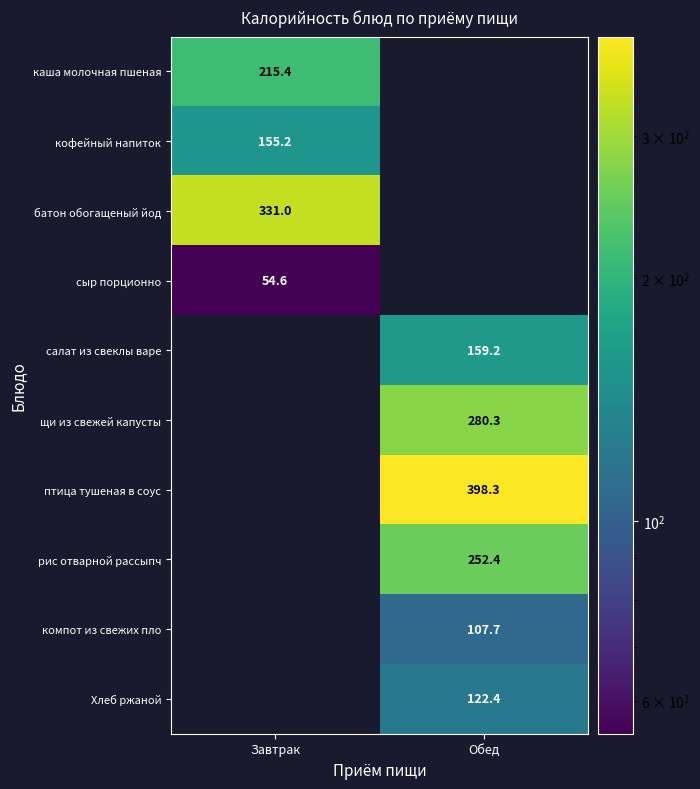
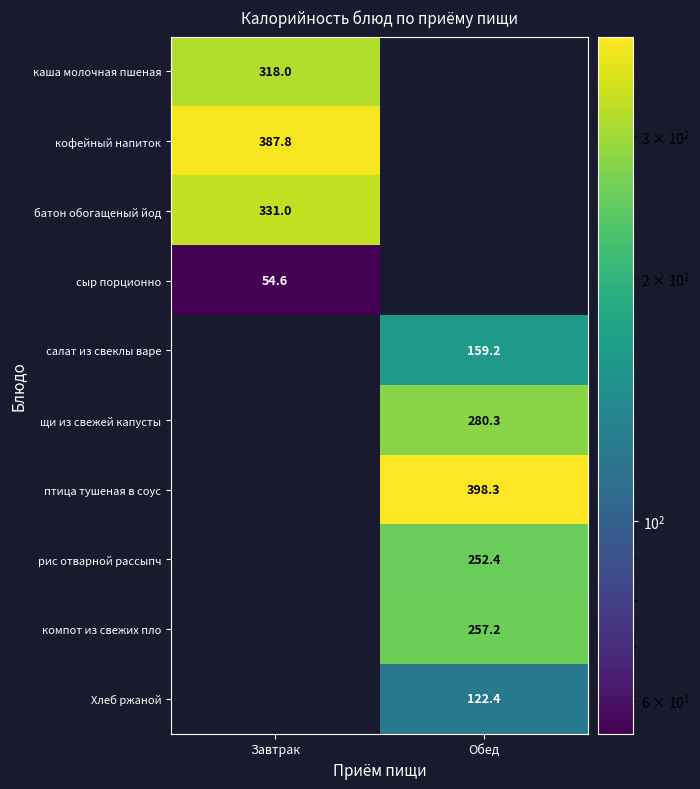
  {
    "каша молочная пшеная": {
-     "Завтрак": 215.4
+     "Завтрак": 318.0
    },
    "кофейный напиток": {
-     "Завтрак": 155.2
+     "Завтрак": 387.8
    },
    "батон обогащеный йод": {
      "Завтрак": 331.0
    },
    "сыр порционно": {
      "Завтрак": 54.6
    },
    "салат из свеклы варе": {
      "Обед": 159.2
    },
    "щи из свежей капусты": {
      "Обед": 280.3
    },
    "птица тушеная в соус": {
      "Обед": 398.3
    },
    "рис отварной рассыпч": {
      "Обед": 252.4
    },
    "компот из свежих пло": {
-     "Обед": 107.7
+     "Обед": 257.2
    },
    "Хлеб ржаной": {
      "Обед": 122.4
    }
  }
